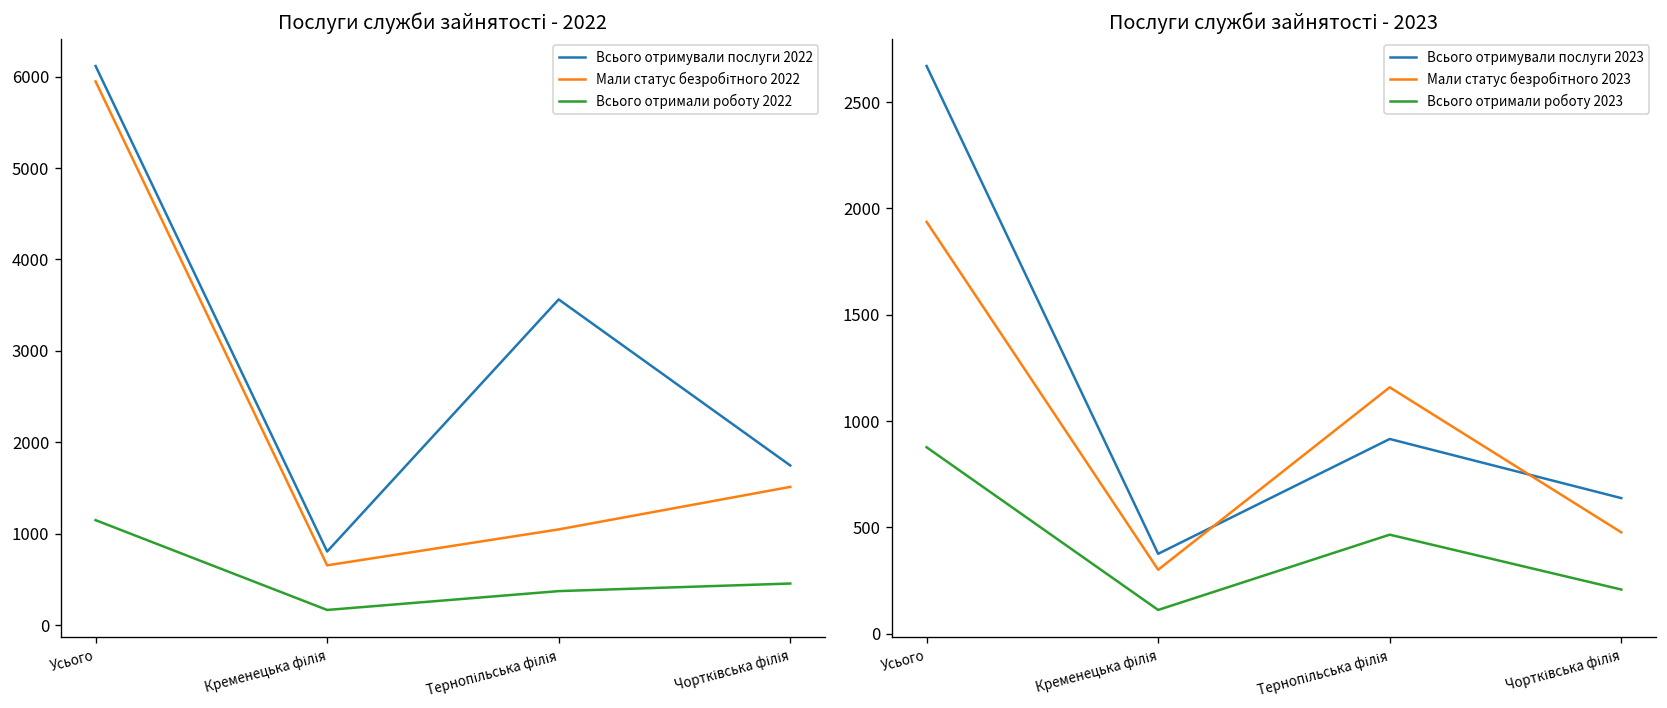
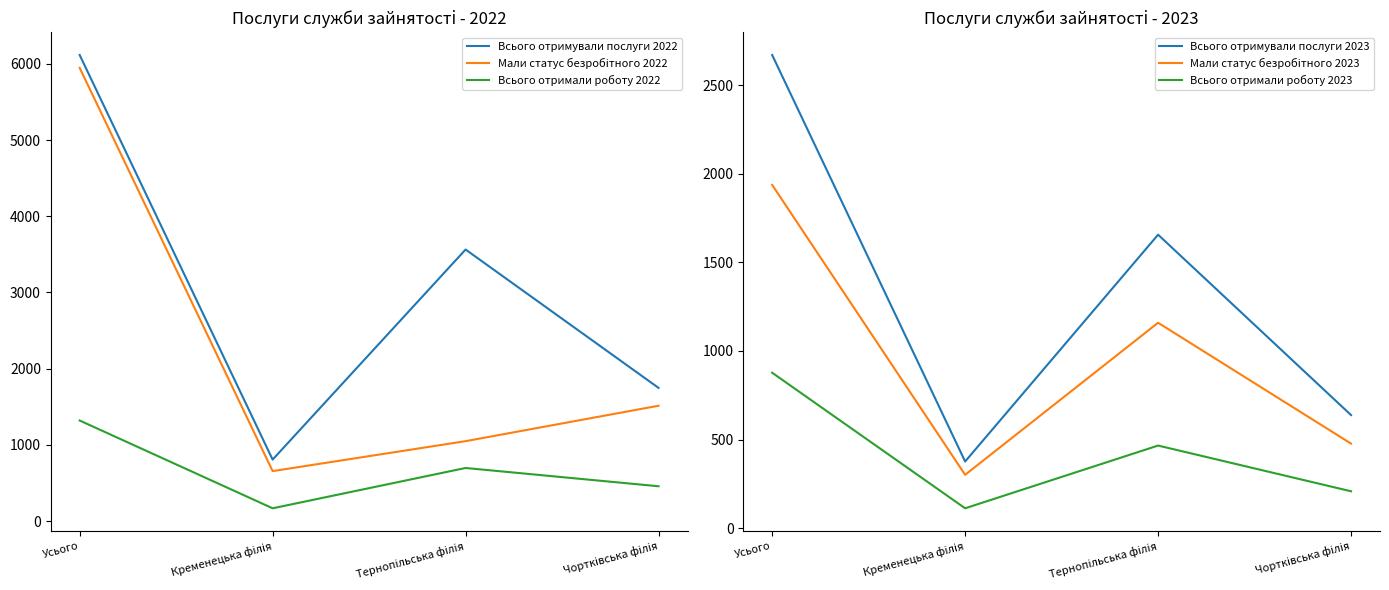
  {
    "Послуги служби зайнятості - 2022": {
      "Всього отримували послуги 2022": {
        "Усього": 6100,
        "Кременецька філія": 800,
        "Тернопільська філія": 3600,
        "Чортківська філія": 1700
      },
      "Мали статус безробітного 2022": {
        "Усього": 5900,
        "Кременецька філія": 700,
        "Тернопільська філія": 1000,
        "Чортківська філія": 1500
      },
      "Всього отримали роботу 2022": {
-       "Усього": 1100,
+       "Усього": 1300,
        "Кременецька філія": 200,
-       "Тернопільська філія": 400,
+       "Тернопільська філія": 700,
        "Чортківська філія": 500
      }
    },
    "Послуги служби зайнятості - 2023": {
      "Всього отримували послуги 2023": {
        "Усього": 2670,
        "Кременецька філія": 380,
-       "Тернопільська філія": 920,
+       "Тернопільська філія": 1660,
        "Чортківська філія": 640
      },
      "Мали статус безробітного 2023": {
        "Усього": 1940,
        "Кременецька філія": 300,
        "Тернопільська філія": 1160,
        "Чортківська філія": 480
      },
      "Всього отримали роботу 2023": {
        "Усього": 880,
        "Кременецька філія": 110,
        "Тернопільська філія": 470,
        "Чортківська філія": 210
      }
    }
  }
